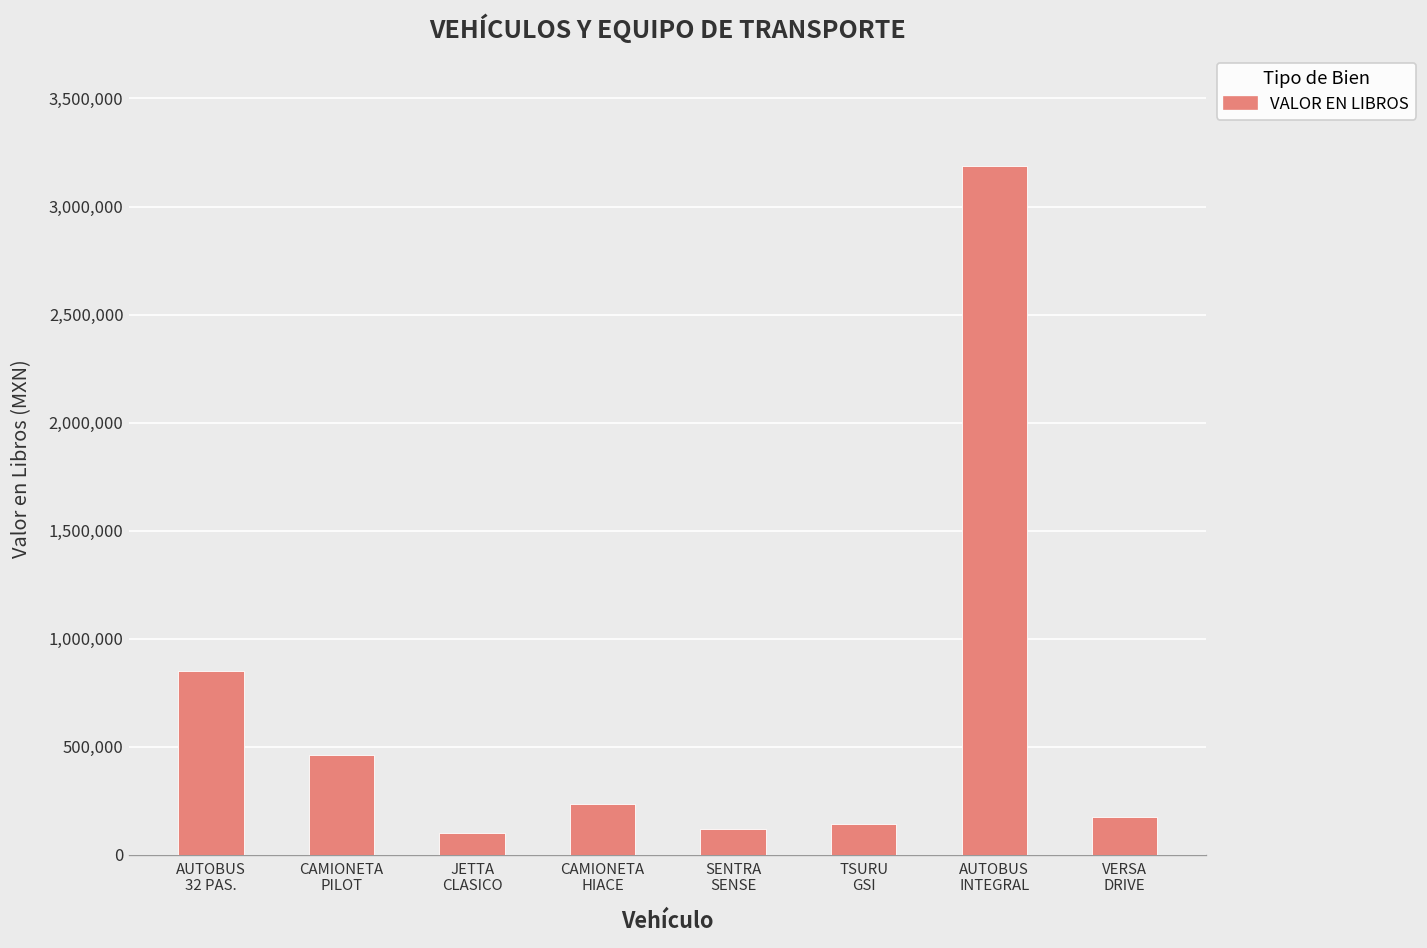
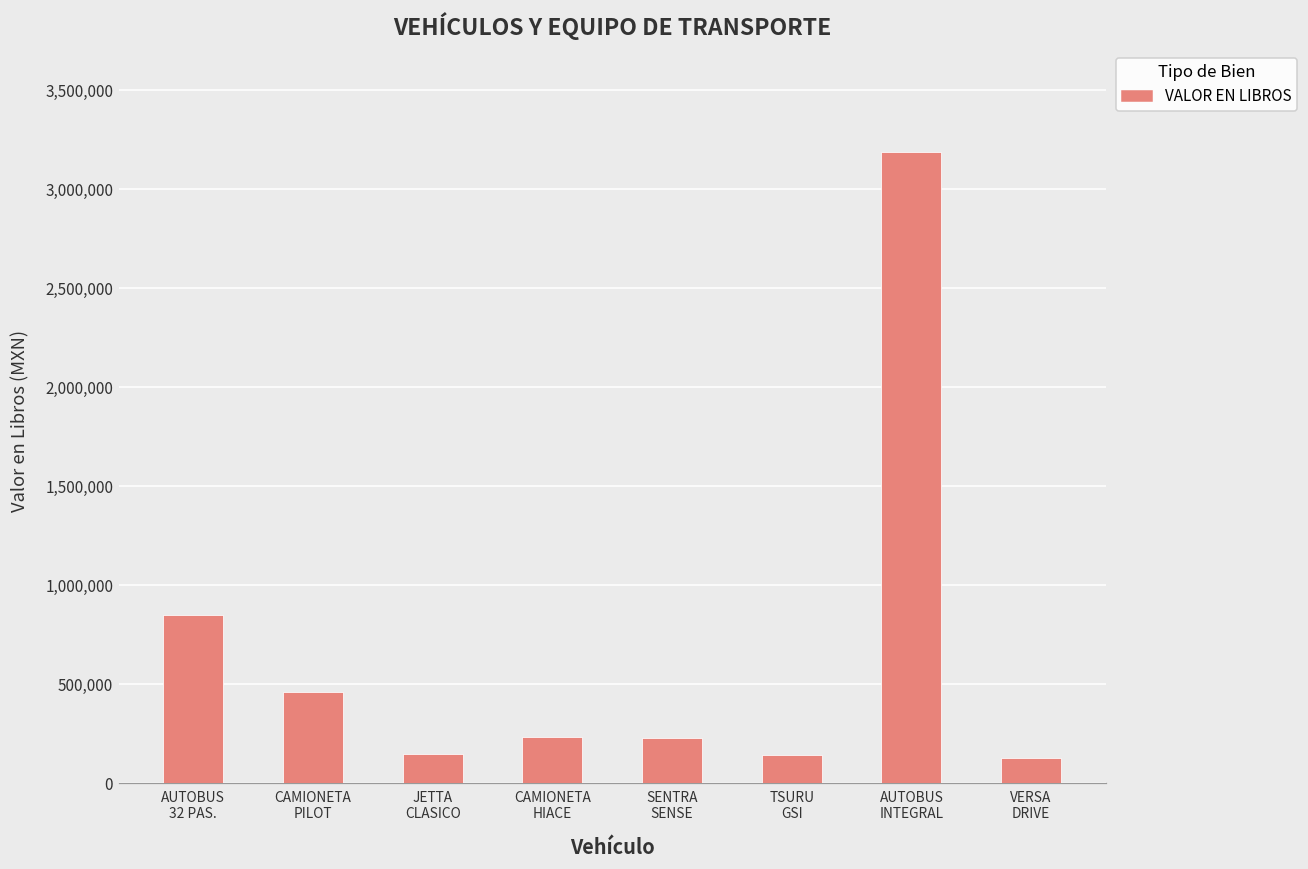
  {
    "AUTOBUS 32 PAS.": "850,000",
    "CAMIONETA PILOT": "460,000",
-   "JETTA CLASICO": "100,000",
+   "JETTA CLASICO": "150,000",
    "CAMIONETA HIACE": "240,000",
-   "SENTRA SENSE": "120,000",
+   "SENTRA SENSE": "230,000",
    "TSURU GSI": "140,000",
    "AUTOBUS INTEGRAL": "3,190,000",
-   "VERSA DRIVE": "170,000"
+   "VERSA DRIVE": "130,000"
  }
